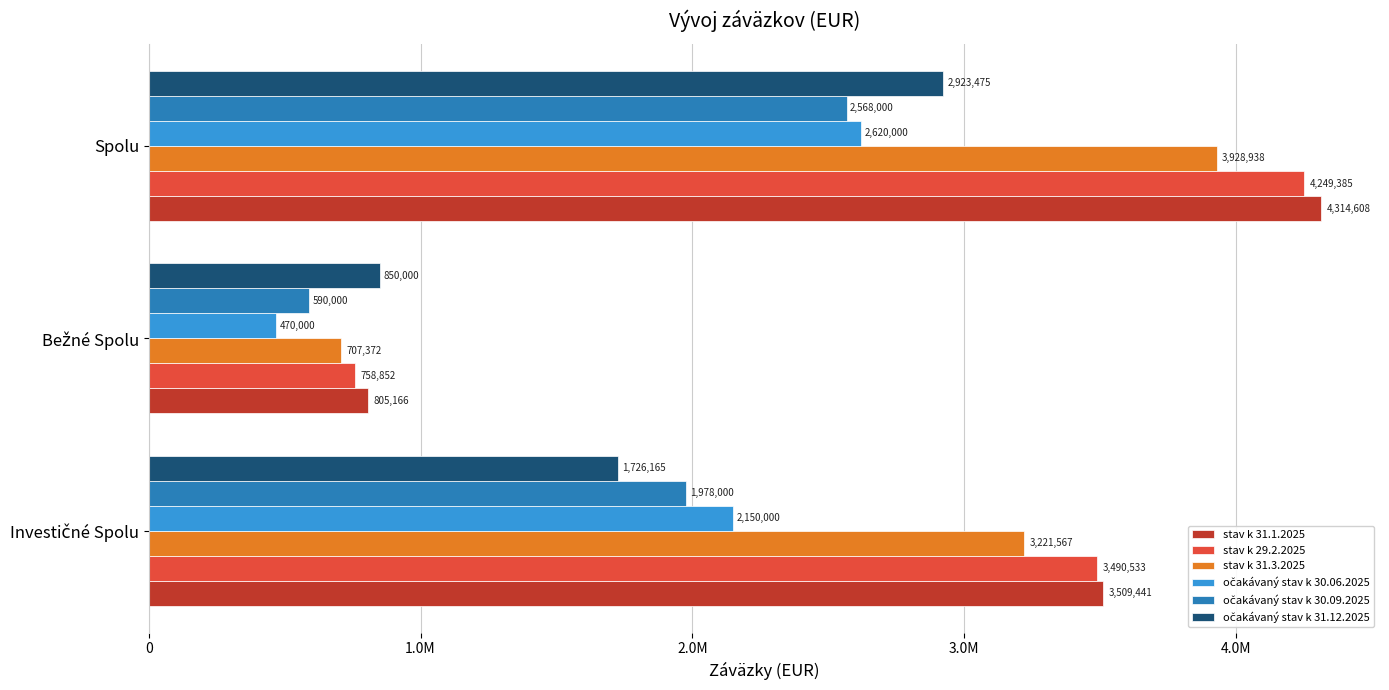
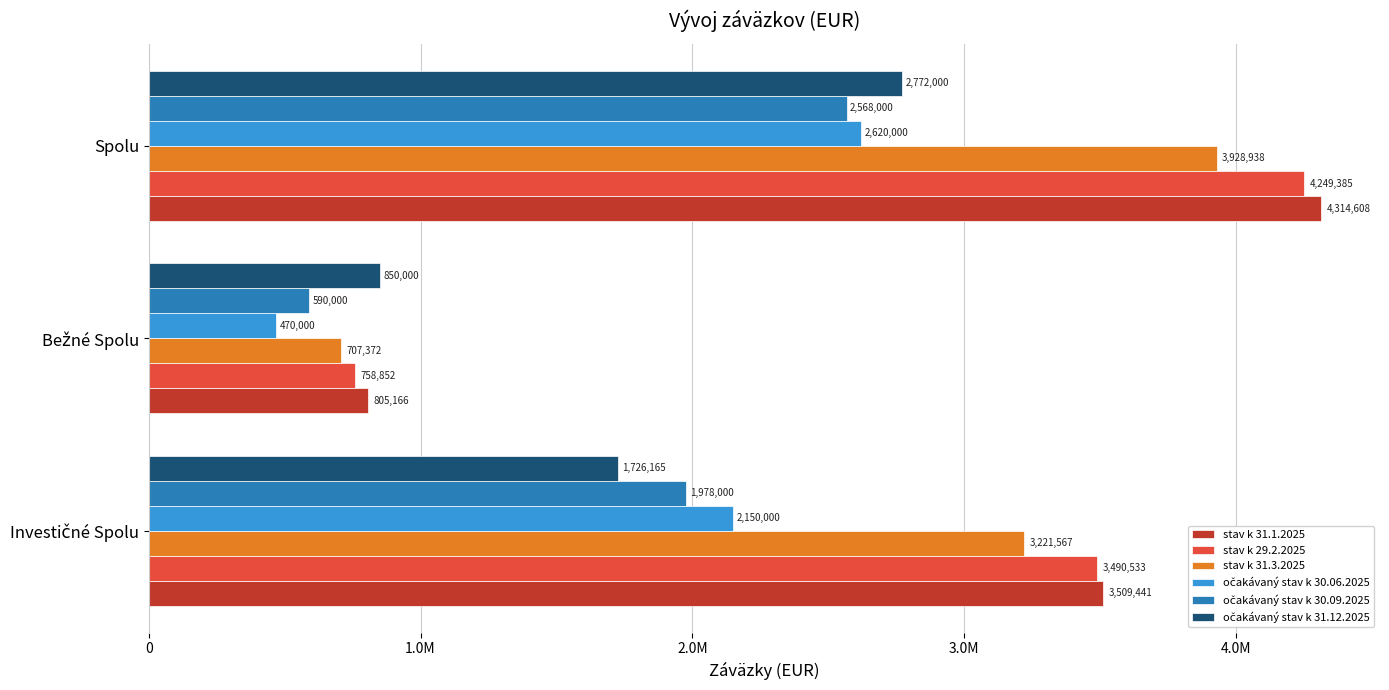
  {
    "očakávaný stav k 31.12.2025": {
-     "Spolu": "2,923,475",
+     "Spolu": "2,772,000",
      "Bežné Spolu": "850,000",
      "Investičné Spolu": "1,726,165"
    }
  }
